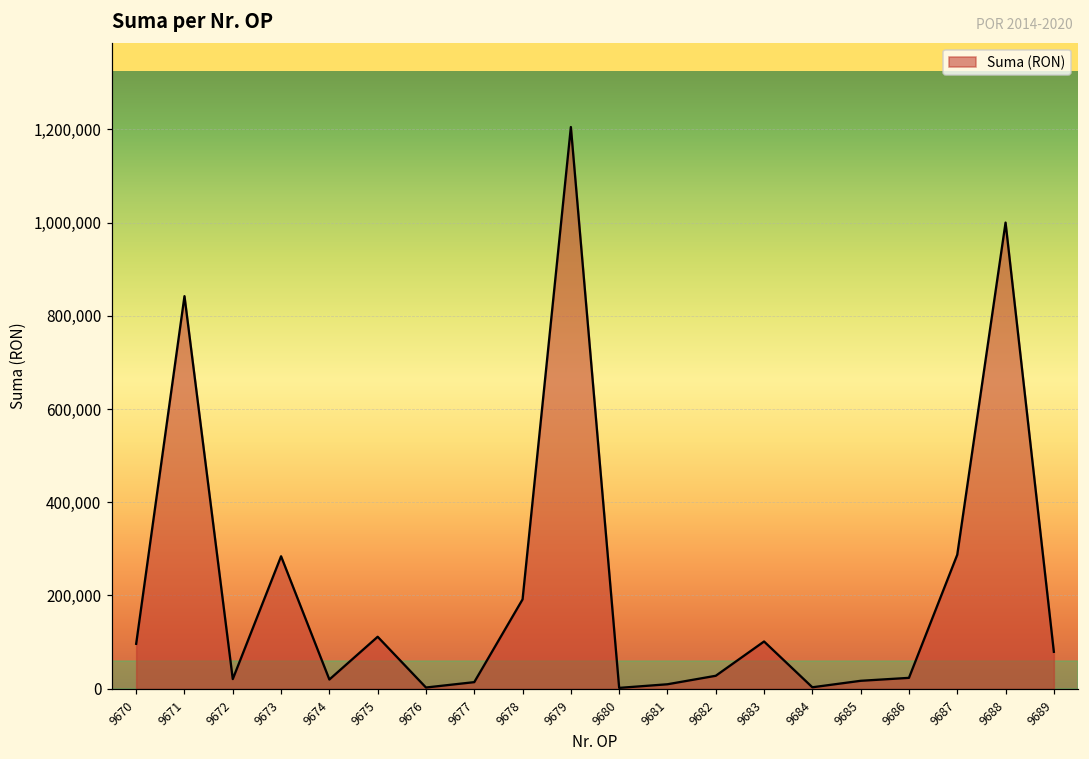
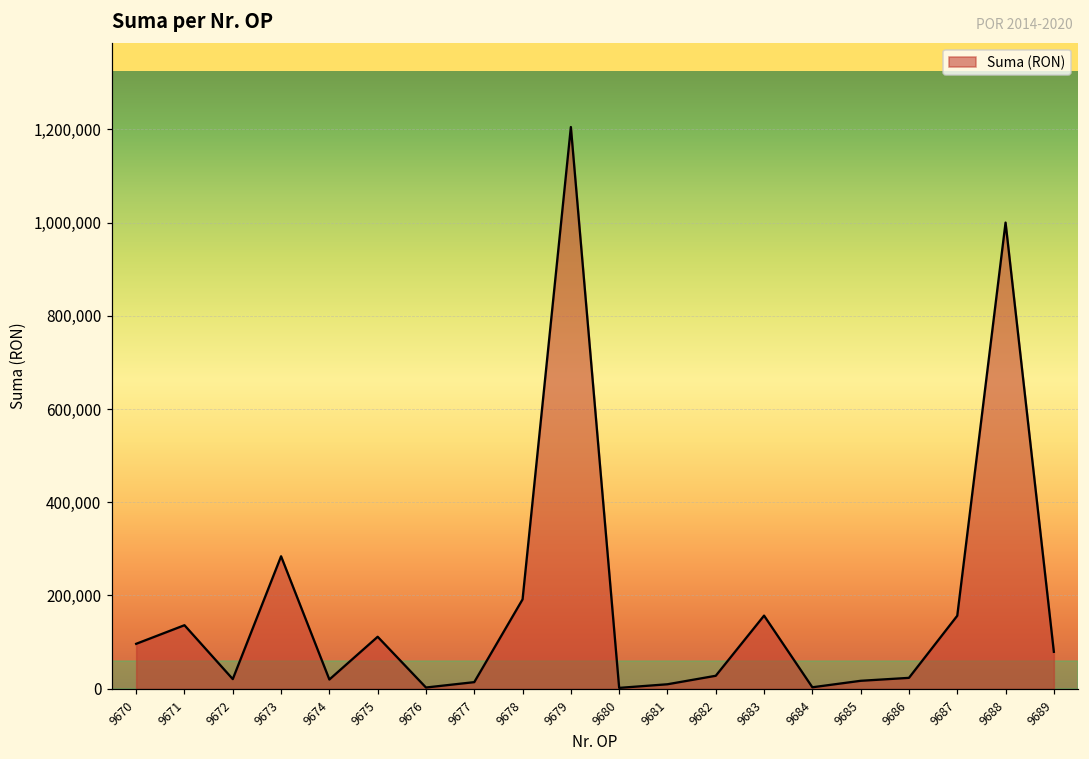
  {
    "9670": "100,000",
-   "9671": "840,000",
+   "9671": "140,000",
    "9672": "20,000",
    "9673": "280,000",
    "9674": "20,000",
    "9675": "110,000",
    "9676": "0",
    "9677": "10,000",
    "9678": "190,000",
    "9679": "1,200,000",
    "9680": "0",
    "9681": "10,000",
    "9682": "30,000",
-   "9683": "100,000",
+   "9683": "160,000",
    "9684": "0",
    "9685": "20,000",
    "9686": "20,000",
-   "9687": "290,000",
+   "9687": "160,000",
    "9688": "1,000,000",
    "9689": "80,000"
  }
